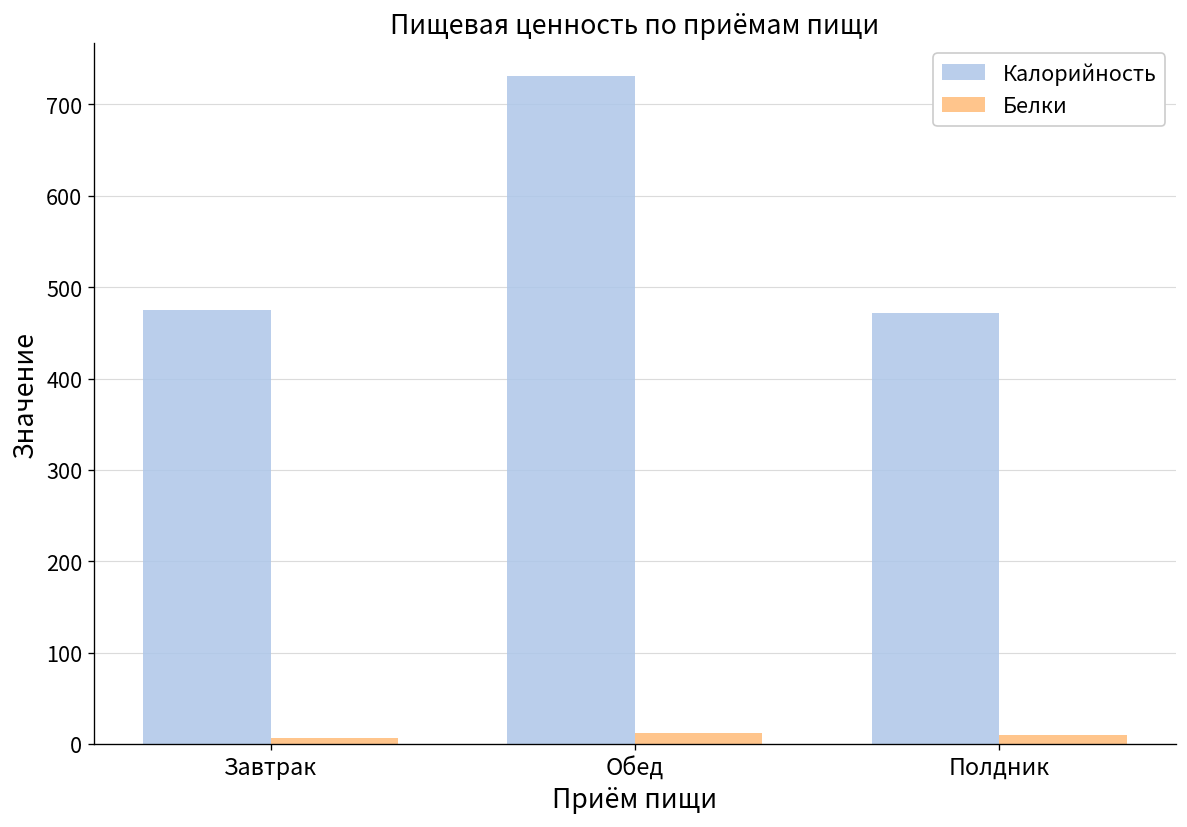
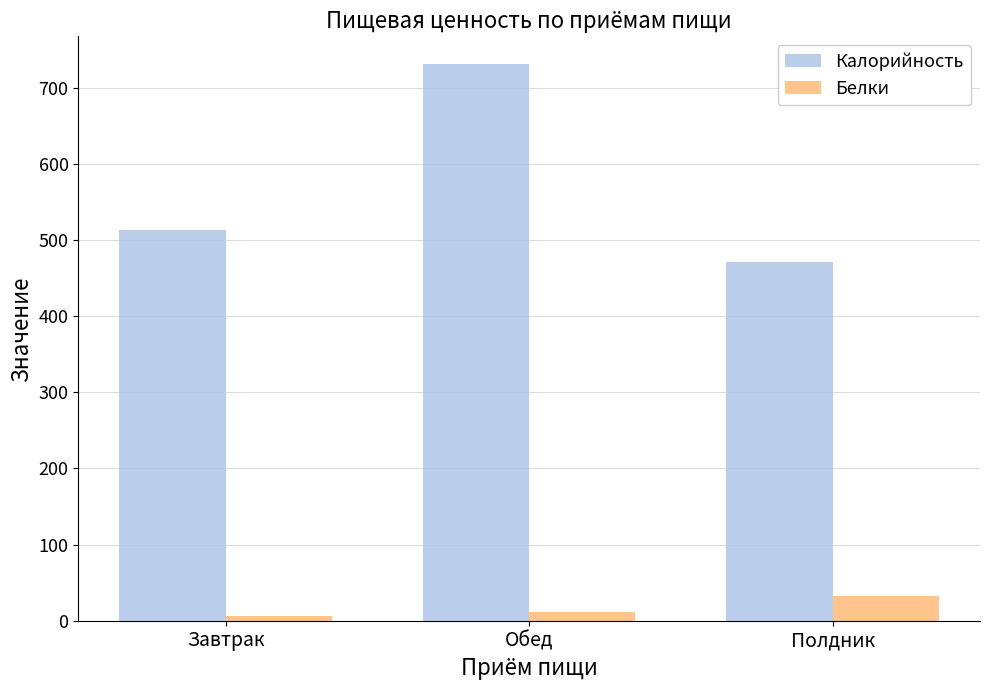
  {
    "Калорийность": {
-     "Завтрак": 470,
+     "Завтрак": 510,
      "Обед": 730,
      "Полдник": 470
    },
    "Белки": {
      "Завтрак": 10,
      "Обед": 10,
-     "Полдник": 10
+     "Полдник": 30
    }
  }
